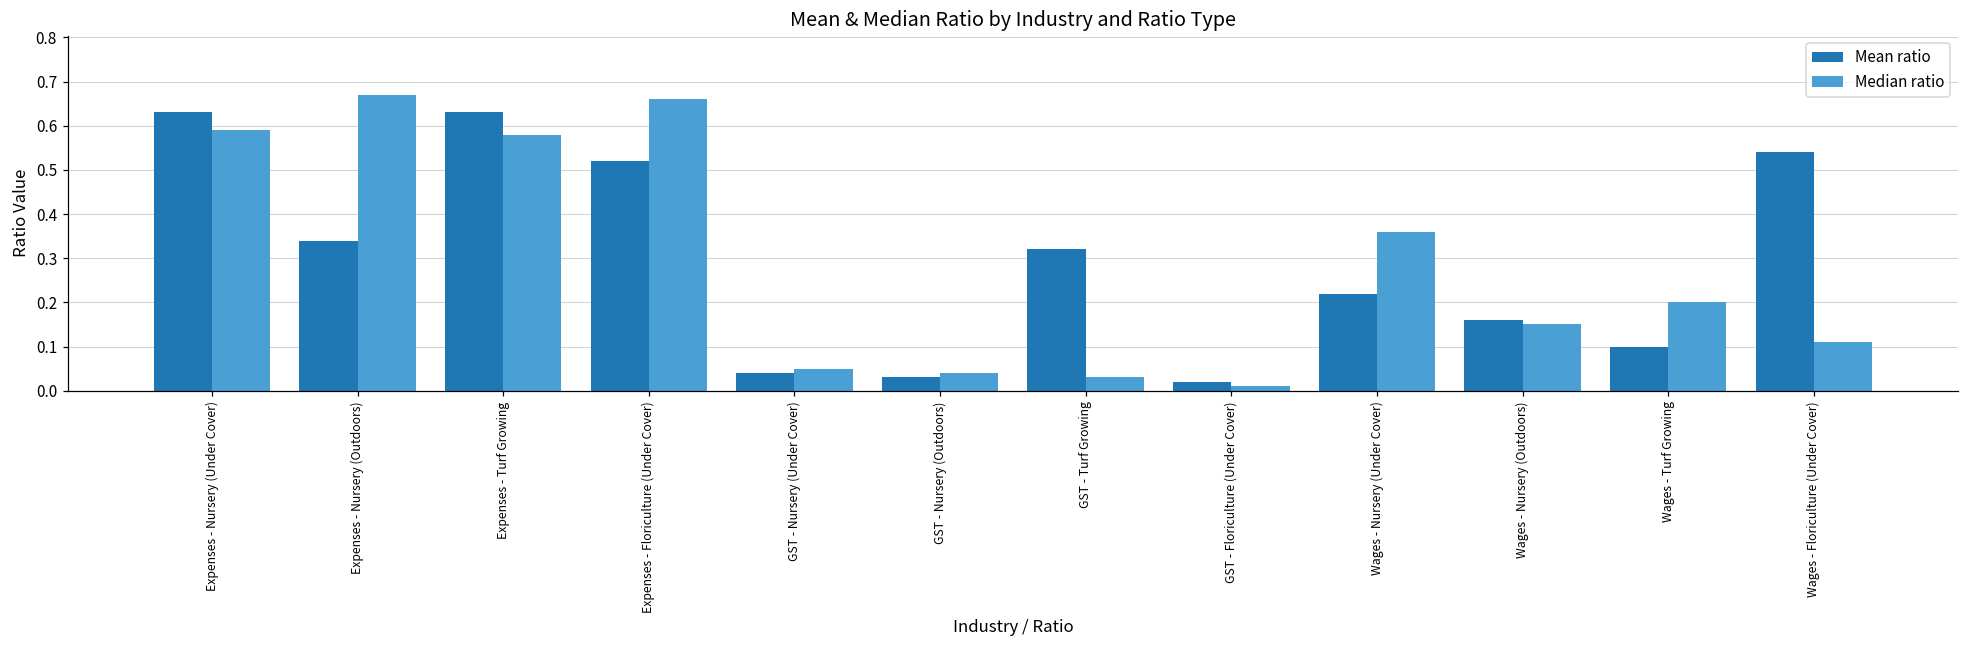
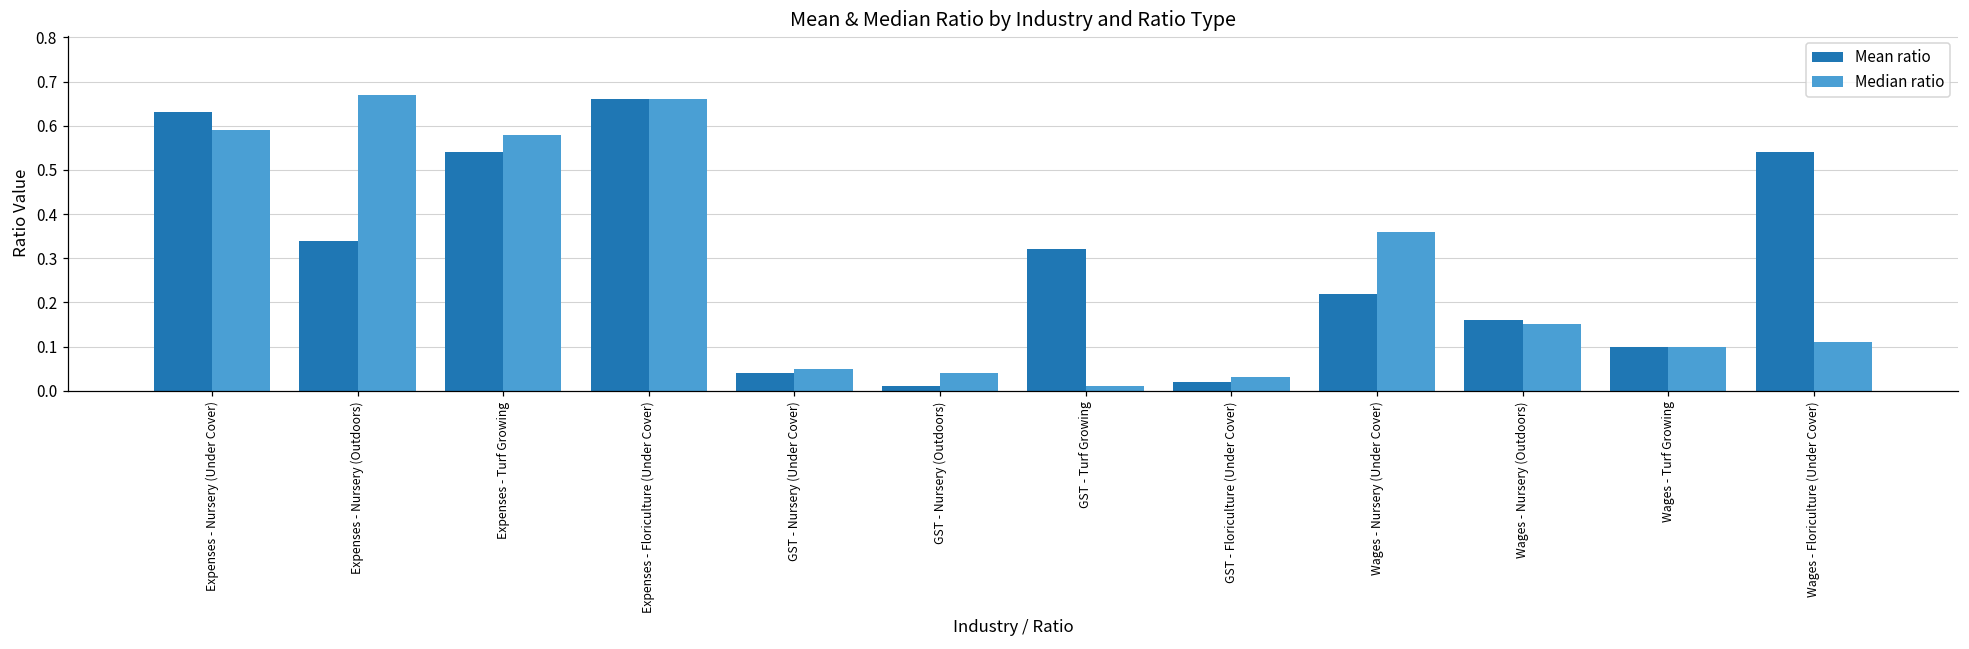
  {
    "Mean ratio": {
      "Expenses - Nursery (Under Cover)": 0.63,
      "Expenses - Nursery (Outdoors)": 0.34,
-     "Expenses - Turf Growing": 0.63,
-     "Expenses - Floriculture (Under Cover)": 0.52,
+     "Expenses - Turf Growing": 0.54,
+     "Expenses - Floriculture (Under Cover)": 0.66,
      "GST - Nursery (Under Cover)": 0.04,
-     "GST - Nursery (Outdoors)": 0.03,
+     "GST - Nursery (Outdoors)": 0.01,
      "GST - Turf Growing": 0.32,
      "GST - Floriculture (Under Cover)": 0.02,
      "Wages - Nursery (Under Cover)": 0.22,
      "Wages - Nursery (Outdoors)": 0.16,
      "Wages - Turf Growing": 0.10,
      "Wages - Floriculture (Under Cover)": 0.54
    },
    "Median ratio": {
      "Expenses - Nursery (Under Cover)": 0.59,
      "Expenses - Nursery (Outdoors)": 0.67,
      "Expenses - Turf Growing": 0.58,
      "Expenses - Floriculture (Under Cover)": 0.66,
      "GST - Nursery (Under Cover)": 0.05,
      "GST - Nursery (Outdoors)": 0.04,
-     "GST - Turf Growing": 0.03,
-     "GST - Floriculture (Under Cover)": 0.01,
+     "GST - Turf Growing": 0.01,
+     "GST - Floriculture (Under Cover)": 0.03,
      "Wages - Nursery (Under Cover)": 0.36,
      "Wages - Nursery (Outdoors)": 0.15,
-     "Wages - Turf Growing": 0.2,
+     "Wages - Turf Growing": 0.1,
      "Wages - Floriculture (Under Cover)": 0.11
    }
  }
